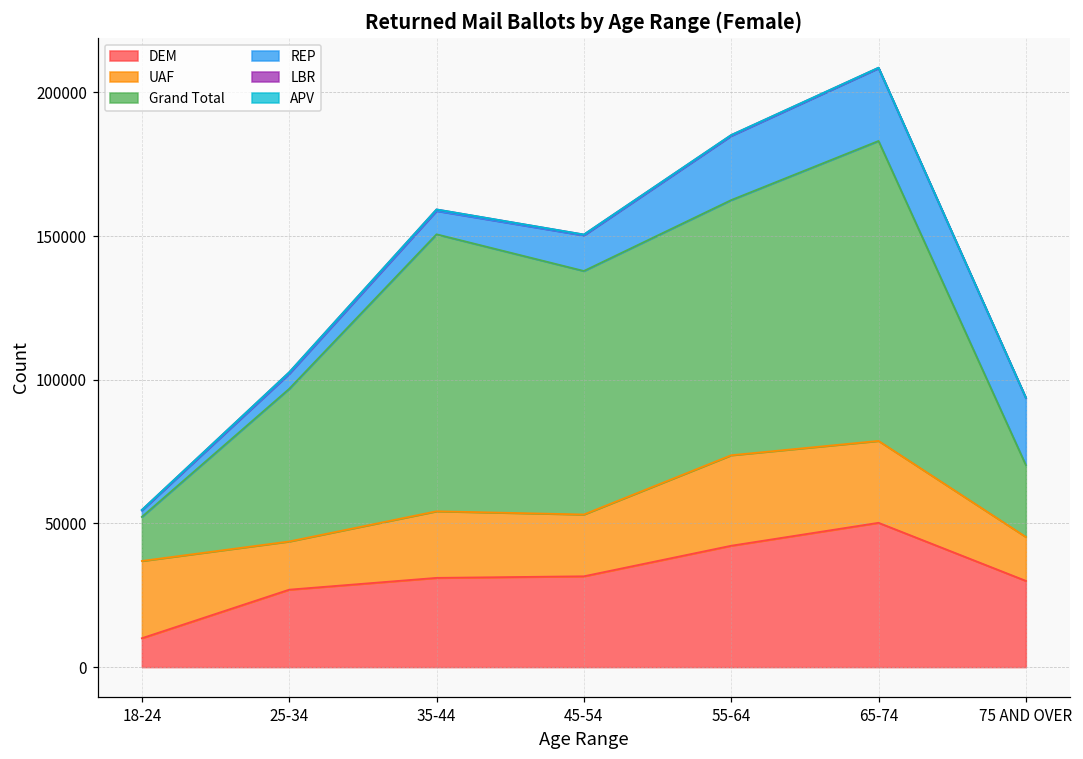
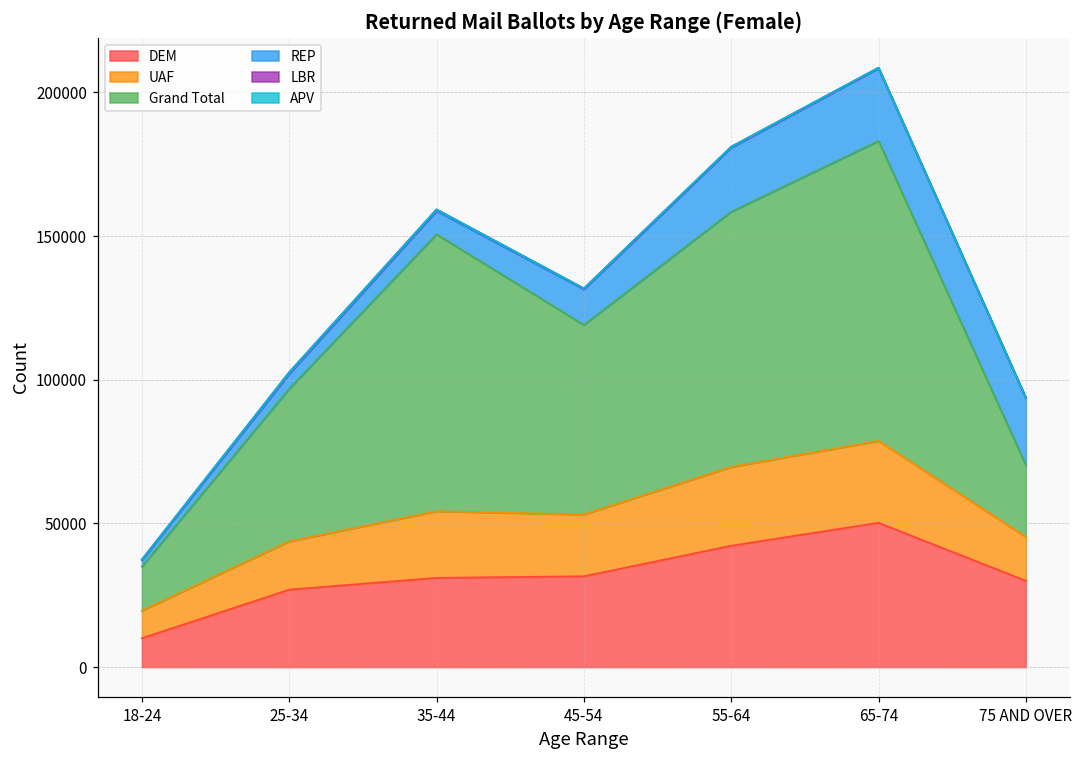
  {
    "DEM": {
      "18-24": 10000,
      "25-34": 27000,
      "35-44": 31000,
      "45-54": 32000,
      "55-64": 42000,
      "65-74": 50000,
      "75 AND OVER": 30000
    },
    "UAF": {
-     "18-24": 27000,
+     "18-24": 10000,
      "25-34": 17000,
      "35-44": 23000,
      "45-54": 22000,
-     "55-64": 31000,
+     "55-64": 27000,
      "65-74": 28000,
      "75 AND OVER": 15000
    },
    "Grand Total": {
      "18-24": 15000,
      "25-34": 53000,
      "35-44": 96000,
-     "45-54": 85000,
+     "45-54": 66000,
      "55-64": 89000,
      "65-74": 104000,
      "75 AND OVER": 25000
    }
  }
